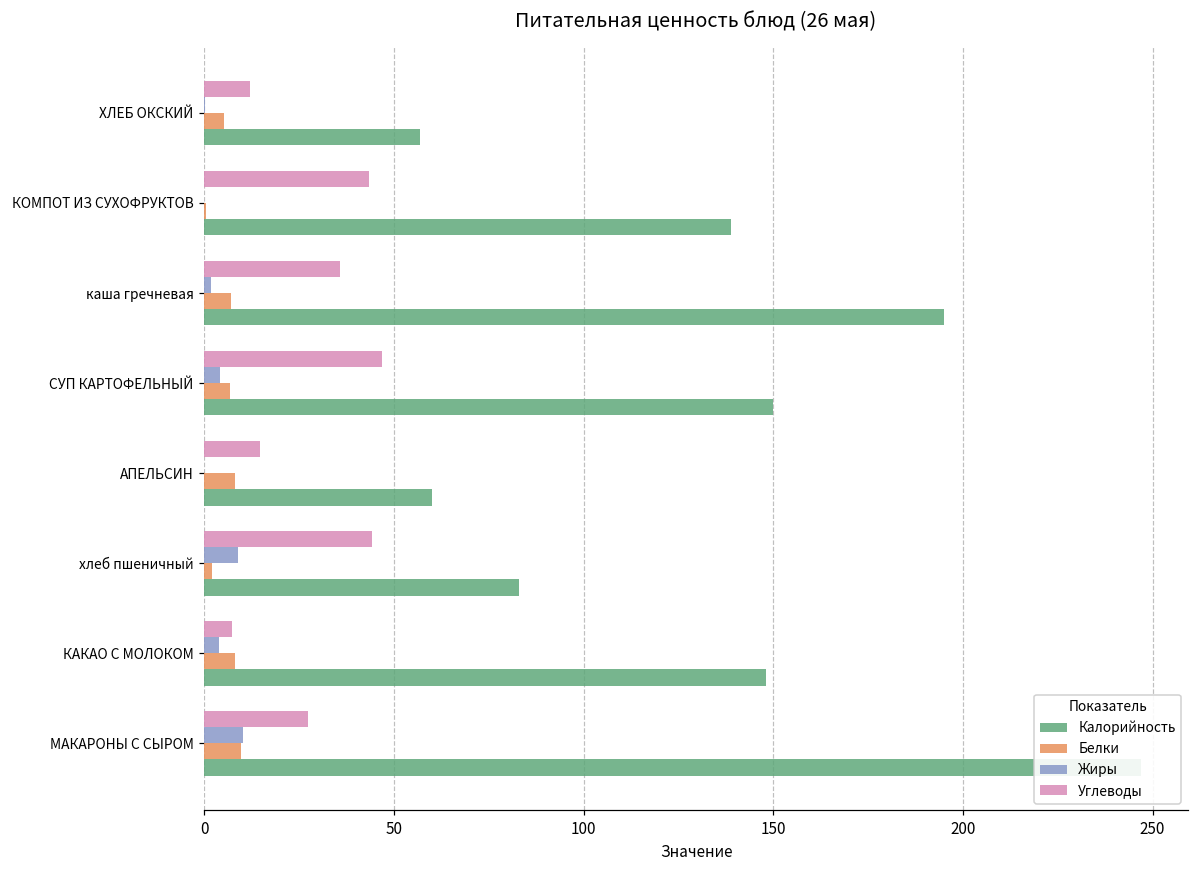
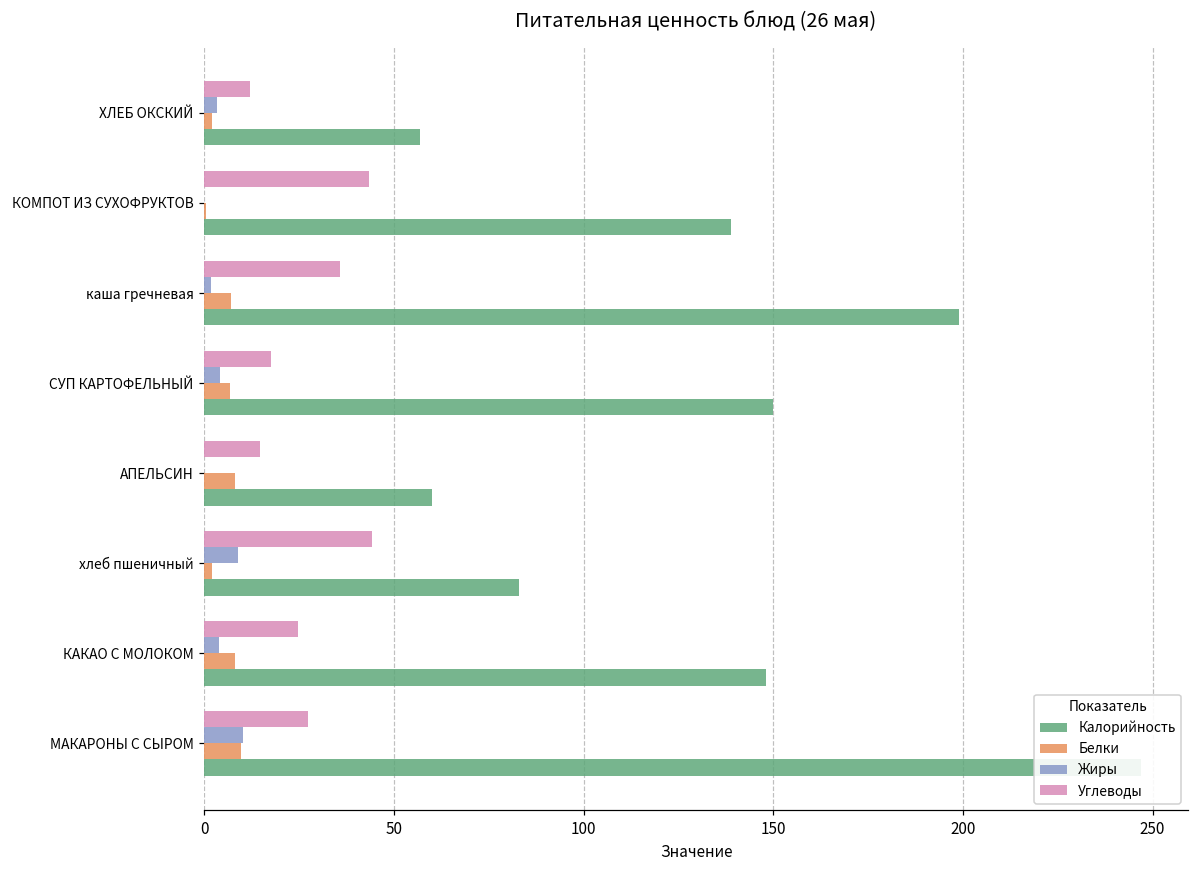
  {
    "Калорийность": {
      "ХЛЕБ ОКСКИЙ": 57,
      "КОМПОТ ИЗ СУХОФРУКТОВ": 139,
-     "каша гречневая": 195,
+     "каша гречневая": 199,
      "СУП КАРТОФЕЛЬНЫЙ": 150,
      "АПЕЛЬСИН": 60,
      "хлеб пшеничный": 83,
      "КАКАО С МОЛОКОМ": 148
    },
    "Белки": {
-     "ХЛЕБ ОКСКИЙ": 5,
+     "ХЛЕБ ОКСКИЙ": 2,
      "каша гречневая": 7,
      "СУП КАРТОФЕЛЬНЫЙ": 7,
      "АПЕЛЬСИН": 8,
      "хлеб пшеничный": 2,
      "КАКАО С МОЛОКОМ": 8,
      "МАКАРОНЫ С СЫРОМ": 10
    },
    "Жиры": {
-     "ХЛЕБ ОКСКИЙ": 0,
+     "ХЛЕБ ОКСКИЙ": 3,
      "КОМПОТ ИЗ СУХОФРУКТОВ": 0,
      "каша гречневая": 2,
      "СУП КАРТОФЕЛЬНЫЙ": 4,
      "АПЕЛЬСИН": 0,
      "хлеб пшеничный": 9,
      "КАКАО С МОЛОКОМ": 4,
      "МАКАРОНЫ С СЫРОМ": 10
    },
    "Углеводы": {
      "ХЛЕБ ОКСКИЙ": 12,
      "КОМПОТ ИЗ СУХОФРУКТОВ": 44,
      "каша гречневая": 36,
-     "СУП КАРТОФЕЛЬНЫЙ": 47,
+     "СУП КАРТОФЕЛЬНЫЙ": 18,
      "АПЕЛЬСИН": 15,
      "хлеб пшеничный": 44,
-     "КАКАО С МОЛОКОМ": 7,
+     "КАКАО С МОЛОКОМ": 25,
      "МАКАРОНЫ С СЫРОМ": 27
    }
  }
